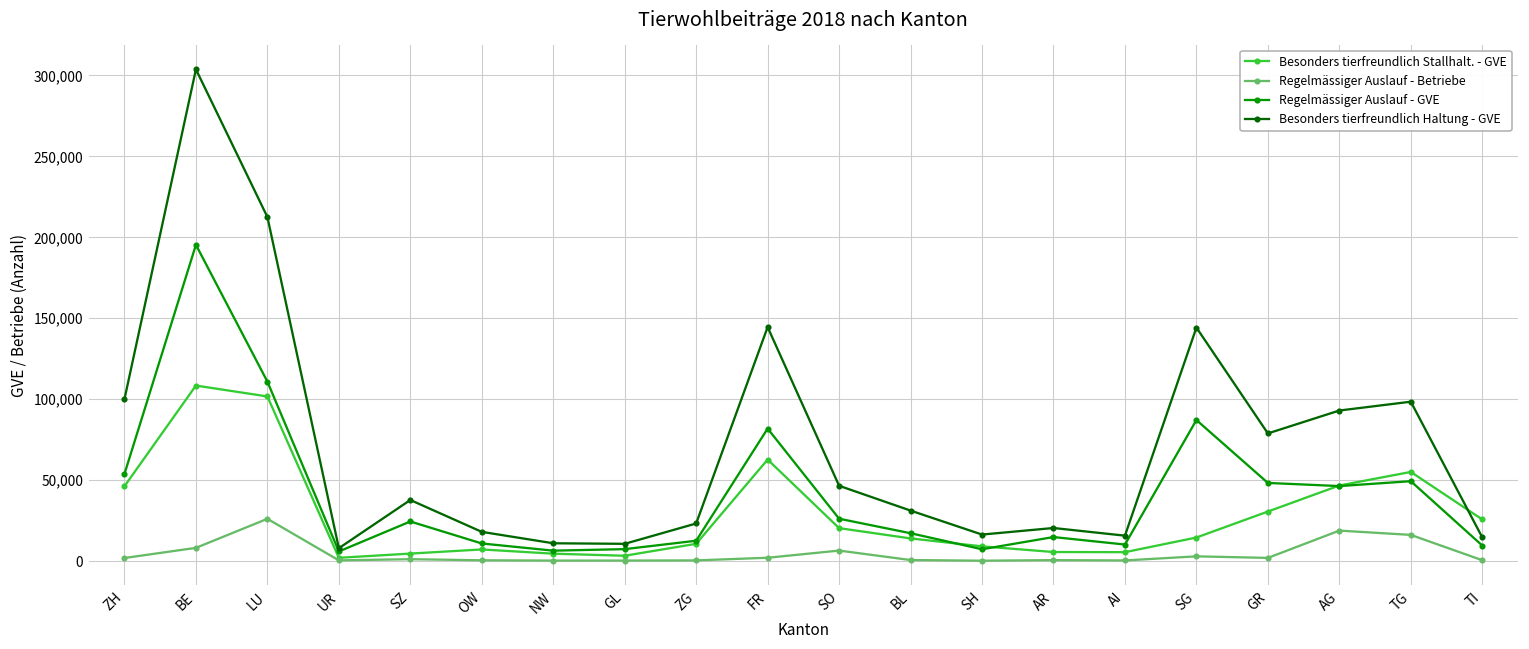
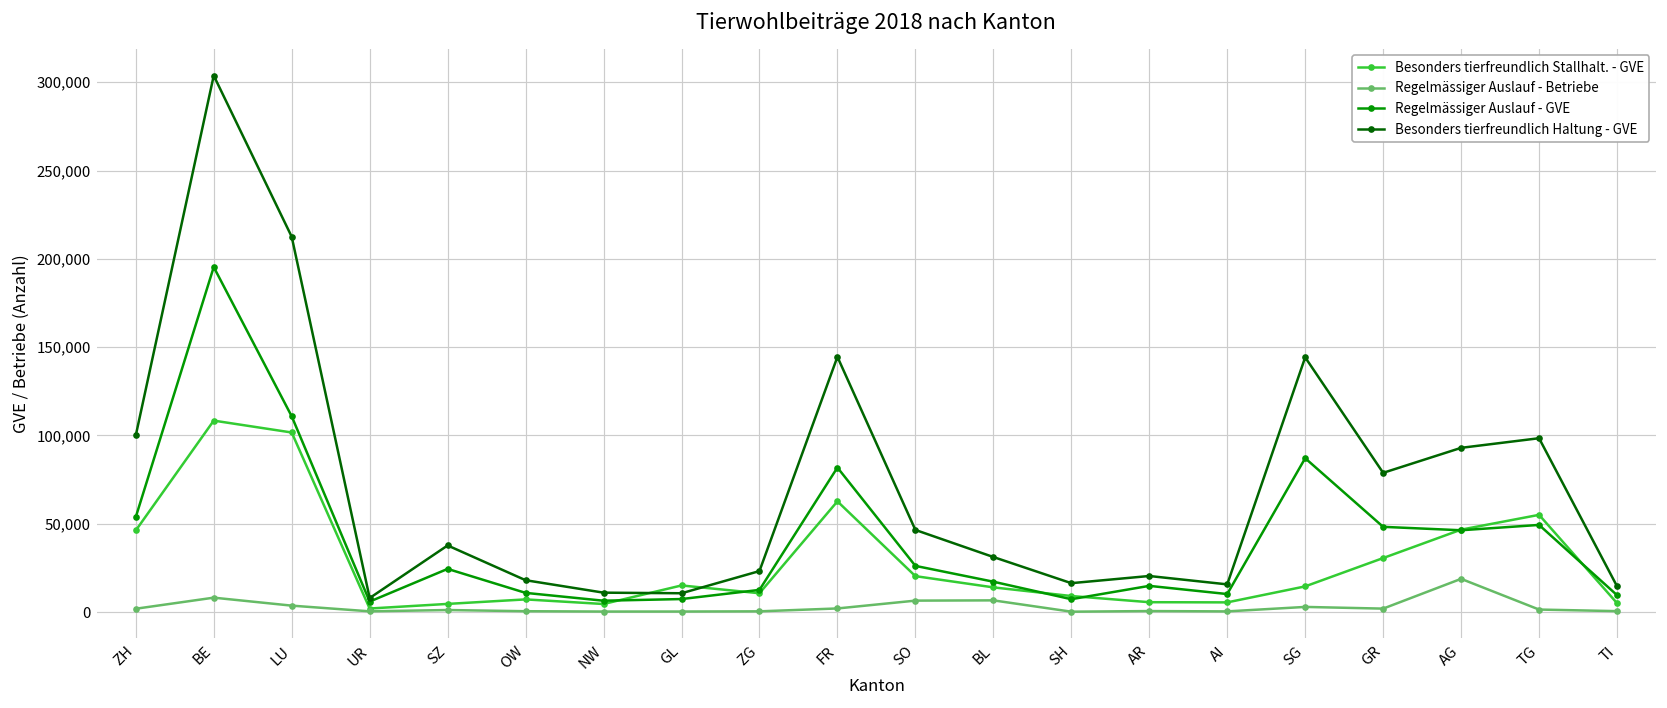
  {
    "Besonders tierfreundlich Stallhalt. - GVE": {
      "ZH": "46,000",
      "BE": "108,000",
      "LU": "102,000",
      "SZ": "5,000",
      "OW": "7,000",
      "NW": "5,000",
-     "GL": "3,000",
+     "GL": "15,000",
      "ZG": "11,000",
      "FR": "63,000",
      "SO": "20,000",
      "BL": "14,000",
      "SH": "9,000",
      "AR": "6,000",
      "AI": "5,000",
      "SG": "15,000",
      "GR": "31,000",
      "TG": "55,000",
-     "TI": "26,000"
+     "TI": "5,000"
    },
    "Regelmässiger Auslauf - Betriebe": {
      "ZH": "2,000",
      "BE": "8,000",
-     "LU": "26,000",
+     "LU": "4,000",
      "SZ": "1,000",
      "OW": "0",
      "NW": "0",
      "GL": "0",
      "ZG": "0",
      "FR": "2,000",
      "SO": "6,000",
-     "BL": "1,000",
+     "BL": "7,000",
      "SH": "0",
      "AR": "1,000",
      "AI": "0",
      "SG": "3,000",
      "GR": "2,000",
      "AG": "19,000",
-     "TG": "16,000",
+     "TG": "1,000",
      "TI": "1,000"
    }
  }
